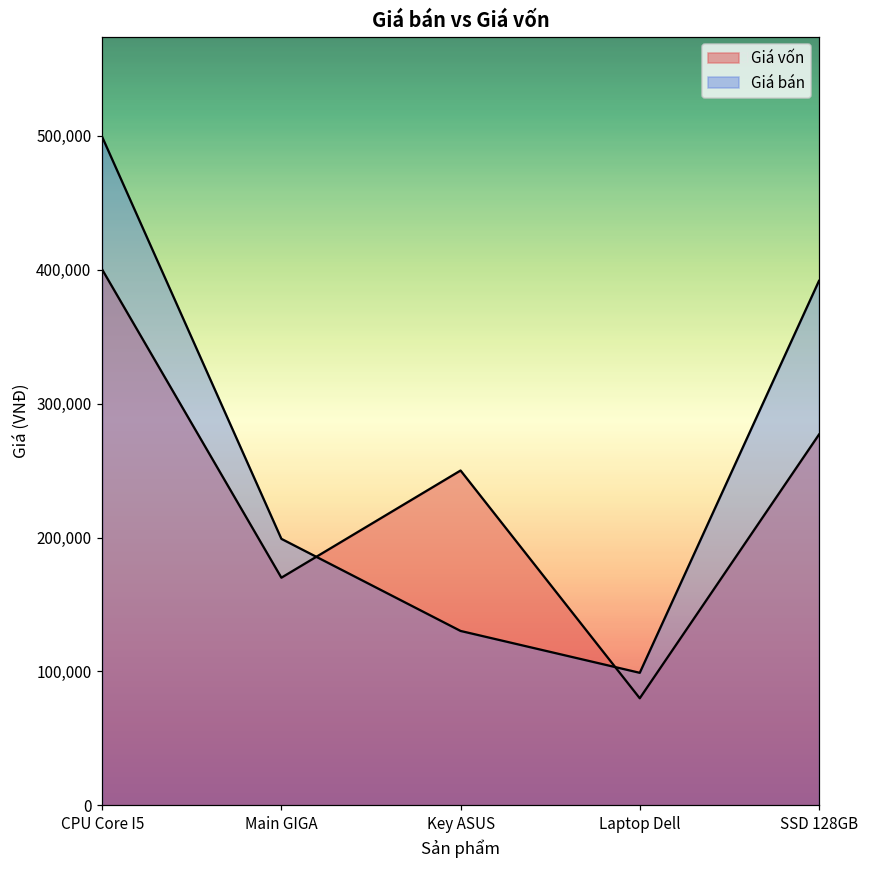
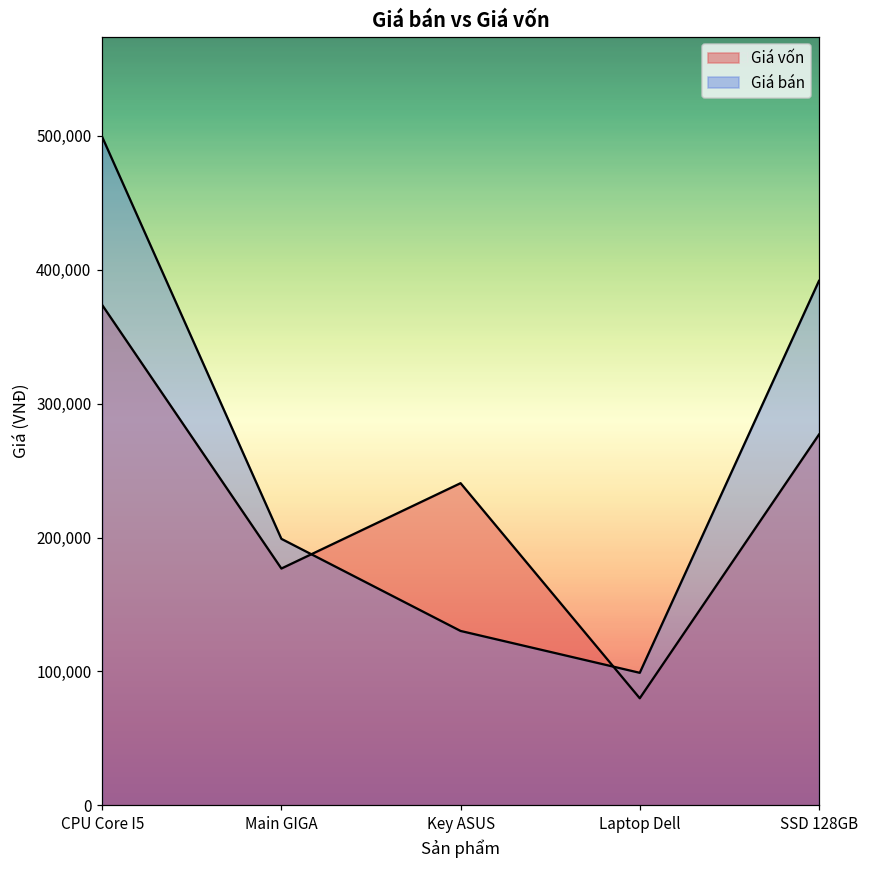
  {
    "Giá vốn": {
-     "CPU Core I5": "400,000",
-     "Main GIGA": "170,000",
-     "Key ASUS": "250,000",
+     "CPU Core I5": "374,000",
+     "Main GIGA": "177,000",
+     "Key ASUS": "241,000",
      "Laptop Dell": "80,000",
      "SSD 128GB": "277,000"
    },
    "Giá bán": {
      "CPU Core I5": "499,000",
      "Main GIGA": "199,000",
      "Key ASUS": "130,000",
      "Laptop Dell": "99,000",
      "SSD 128GB": "392,000"
    }
  }
